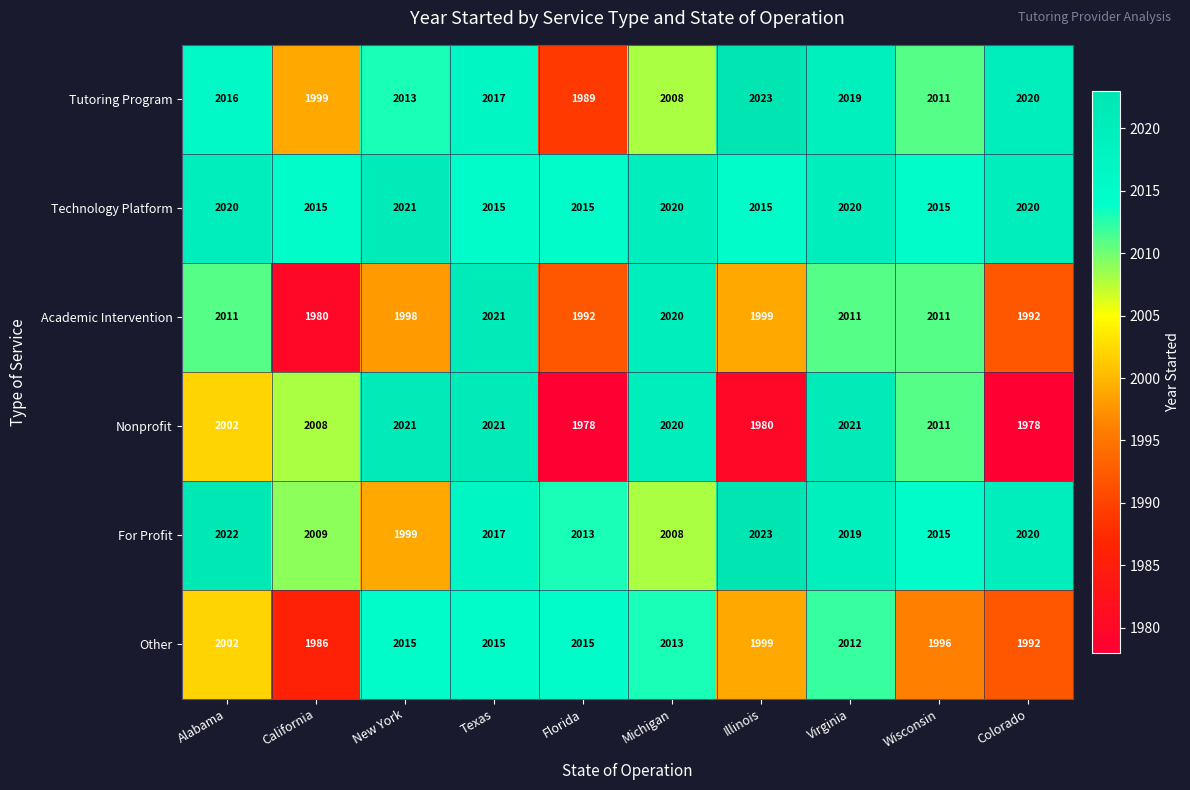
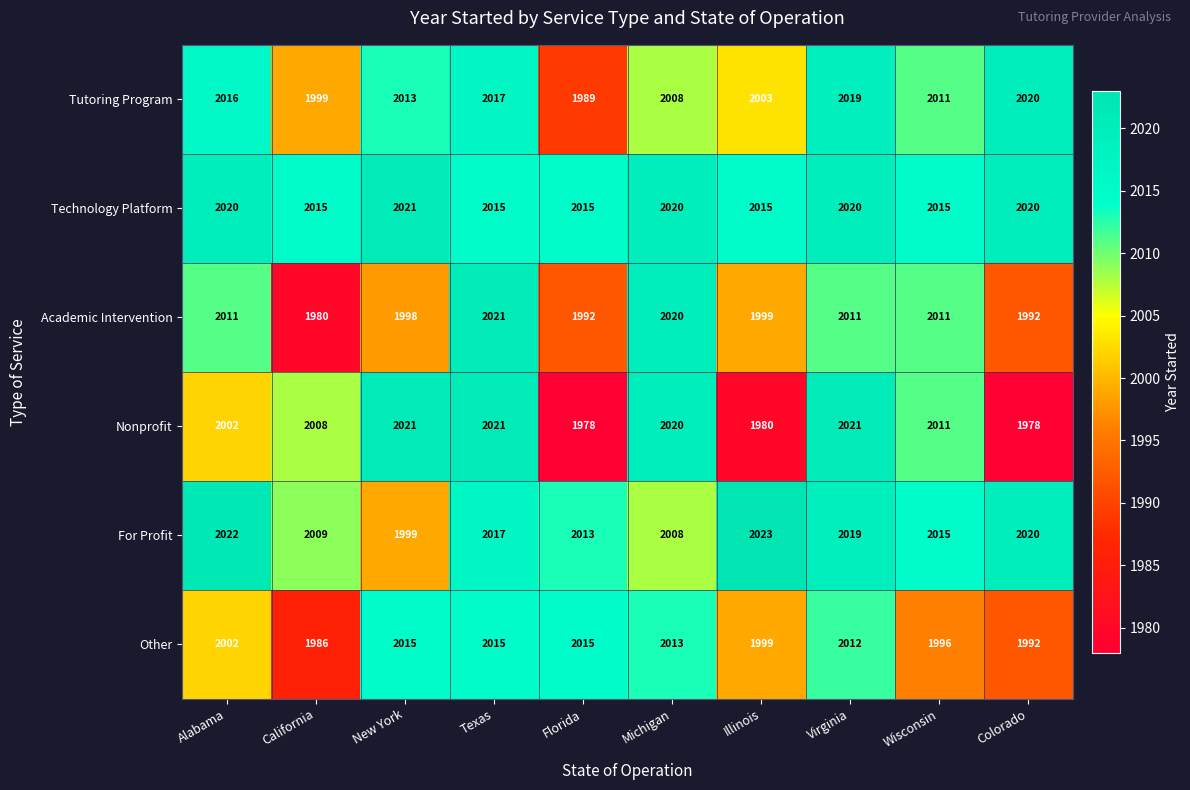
  {
    "Tutoring Program": {
      "Alabama": 2016,
      "California": 1999,
      "New York": 2013,
      "Texas": 2017,
      "Florida": 1989,
      "Michigan": 2008,
-     "Illinois": 2023,
+     "Illinois": 2003,
      "Virginia": 2019,
      "Wisconsin": 2011,
      "Colorado": 2020
    },
    "Technology Platform": {
      "Alabama": 2020,
      "California": 2015,
      "New York": 2021,
      "Texas": 2015,
      "Florida": 2015,
      "Michigan": 2020,
      "Illinois": 2015,
      "Virginia": 2020,
      "Wisconsin": 2015,
      "Colorado": 2020
    },
    "Academic Intervention": {
      "Alabama": 2011,
      "California": 1980,
      "New York": 1998,
      "Texas": 2021,
      "Florida": 1992,
      "Michigan": 2020,
      "Illinois": 1999,
      "Virginia": 2011,
      "Wisconsin": 2011,
      "Colorado": 1992
    },
    "Nonprofit": {
      "Alabama": 2002,
      "California": 2008,
      "New York": 2021,
      "Texas": 2021,
      "Florida": 1978,
      "Michigan": 2020,
      "Illinois": 1980,
      "Virginia": 2021,
      "Wisconsin": 2011,
      "Colorado": 1978
    },
    "For Profit": {
      "Alabama": 2022,
      "California": 2009,
      "New York": 1999,
      "Texas": 2017,
      "Florida": 2013,
      "Michigan": 2008,
      "Illinois": 2023,
      "Virginia": 2019,
      "Wisconsin": 2015,
      "Colorado": 2020
    },
    "Other": {
      "Alabama": 2002,
      "California": 1986,
      "New York": 2015,
      "Texas": 2015,
      "Florida": 2015,
      "Michigan": 2013,
      "Illinois": 1999,
      "Virginia": 2012,
      "Wisconsin": 1996,
      "Colorado": 1992
    }
  }
